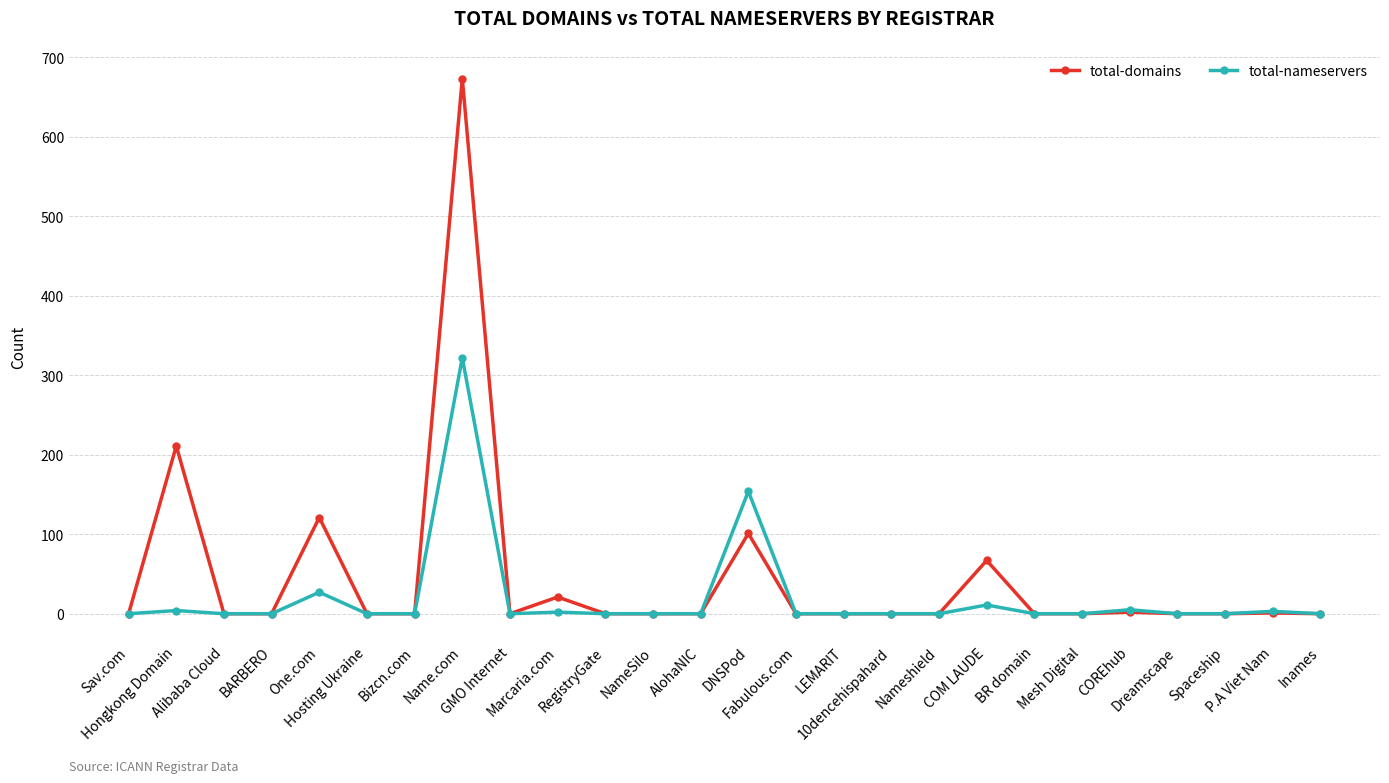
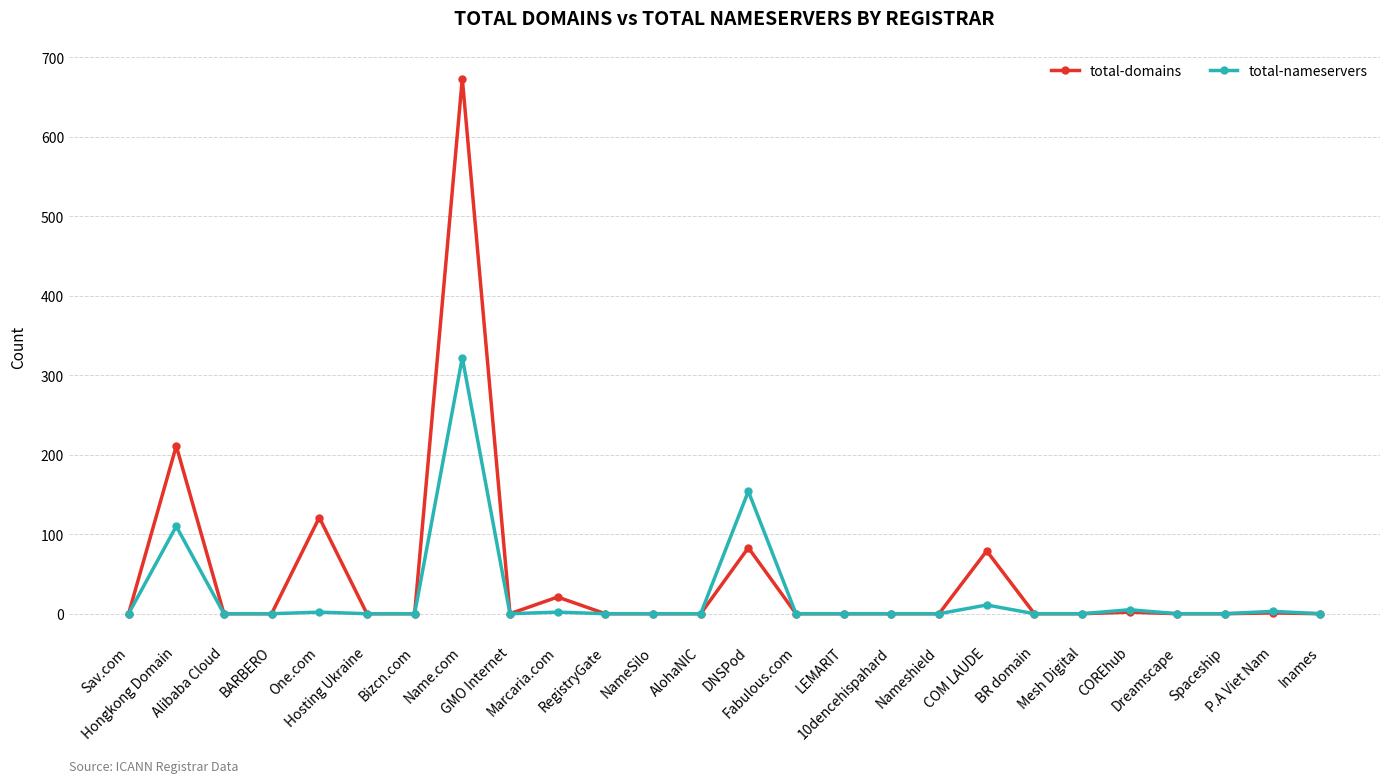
  {
    "total-domains": {
      "Hongkong Domain": 210,
      "One.com": 120,
      "Name.com": 670,
      "Marcaria.com": 20,
-     "DNSPod": 100,
-     "COM LAUDE": 70
+     "DNSPod": 80,
+     "COM LAUDE": 80
    },
    "total-nameservers": {
-     "Hongkong Domain": 0,
-     "One.com": 30,
+     "Hongkong Domain": 110,
+     "One.com": 0,
      "Name.com": 320,
      "Marcaria.com": 0,
      "DNSPod": 150,
      "COM LAUDE": 10
    }
  }
